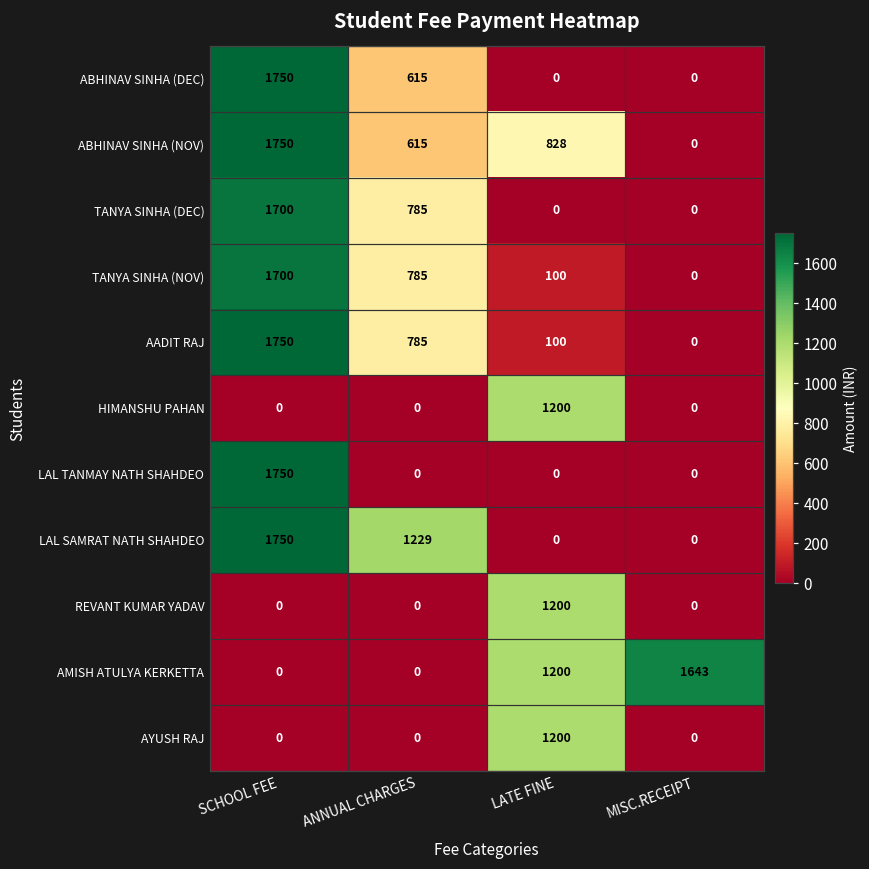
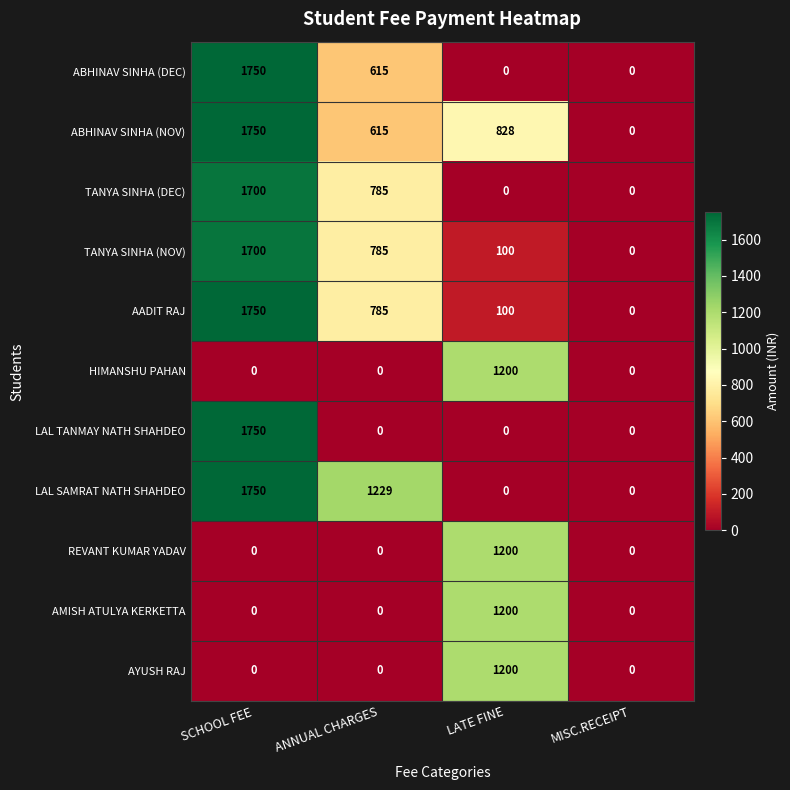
  {
    "ABHINAV SINHA (DEC)": {
      "SCHOOL FEE": 1750,
      "ANNUAL CHARGES": 615,
      "LATE FINE": 0,
      "MISC.RECEIPT": 0
    },
    "ABHINAV SINHA (NOV)": {
      "SCHOOL FEE": 1750,
      "ANNUAL CHARGES": 615,
      "LATE FINE": 828,
      "MISC.RECEIPT": 0
    },
    "TANYA SINHA (DEC)": {
      "SCHOOL FEE": 1700,
      "ANNUAL CHARGES": 785,
      "LATE FINE": 0,
      "MISC.RECEIPT": 0
    },
    "TANYA SINHA (NOV)": {
      "SCHOOL FEE": 1700,
      "ANNUAL CHARGES": 785,
      "LATE FINE": 100,
      "MISC.RECEIPT": 0
    },
    "AADIT RAJ": {
      "SCHOOL FEE": 1750,
      "ANNUAL CHARGES": 785,
      "LATE FINE": 100,
      "MISC.RECEIPT": 0
    },
    "HIMANSHU PAHAN": {
      "SCHOOL FEE": 0,
      "ANNUAL CHARGES": 0,
      "LATE FINE": 1200,
      "MISC.RECEIPT": 0
    },
    "LAL TANMAY NATH SHAHDEO": {
      "SCHOOL FEE": 1750,
      "ANNUAL CHARGES": 0,
      "LATE FINE": 0,
      "MISC.RECEIPT": 0
    },
    "LAL SAMRAT NATH SHAHDEO": {
      "SCHOOL FEE": 1750,
      "ANNUAL CHARGES": 1229,
      "LATE FINE": 0,
      "MISC.RECEIPT": 0
    },
    "REVANT KUMAR YADAV": {
      "SCHOOL FEE": 0,
      "ANNUAL CHARGES": 0,
      "LATE FINE": 1200,
      "MISC.RECEIPT": 0
    },
    "AMISH ATULYA KERKETTA": {
      "SCHOOL FEE": 0,
      "ANNUAL CHARGES": 0,
      "LATE FINE": 1200,
-     "MISC.RECEIPT": 1643
+     "MISC.RECEIPT": 0
    },
    "AYUSH RAJ": {
      "SCHOOL FEE": 0,
      "ANNUAL CHARGES": 0,
      "LATE FINE": 1200,
      "MISC.RECEIPT": 0
    }
  }
